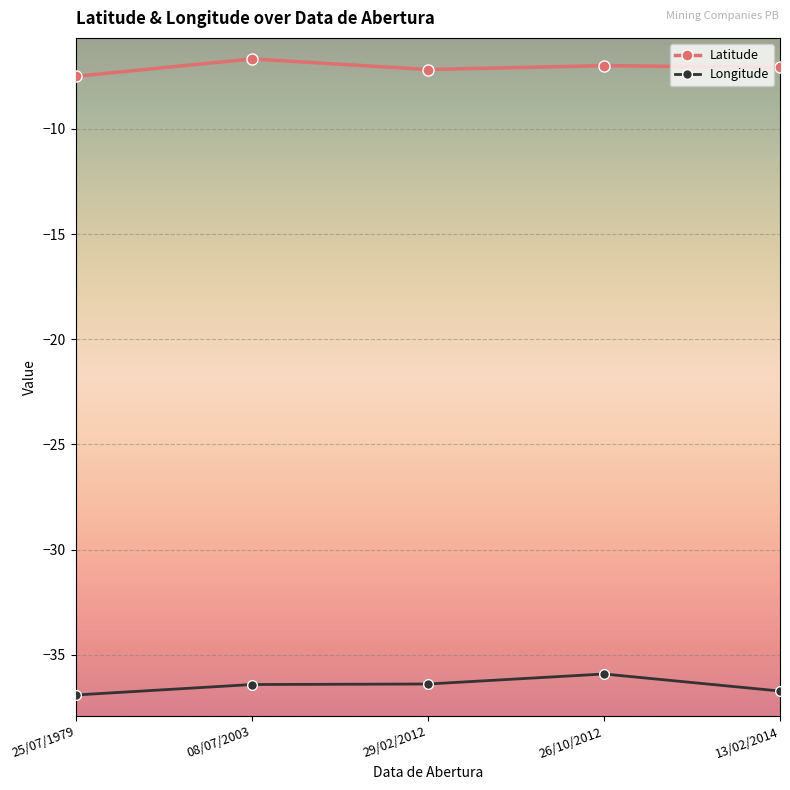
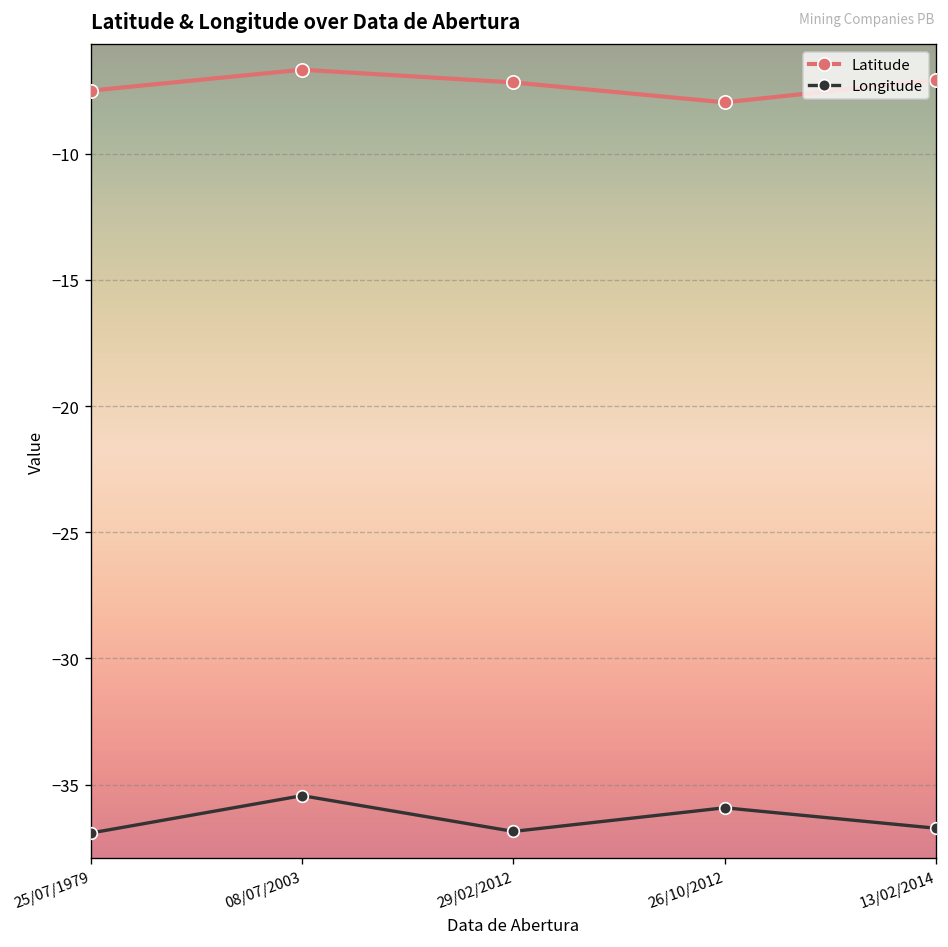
  {
    "Latitude": {
      "25/07/1979": -7.5,
      "08/07/2003": -6.7,
      "29/02/2012": -7.2,
-     "26/10/2012": -7.0,
+     "26/10/2012": -8.0,
      "13/02/2014": -7.1
    },
    "Longitude": {
      "25/07/1979": -36.9,
-     "08/07/2003": -36.4,
-     "29/02/2012": -36.4,
+     "08/07/2003": -35.4,
+     "29/02/2012": -36.9,
      "26/10/2012": -35.9,
      "13/02/2014": -36.7
    }
  }
